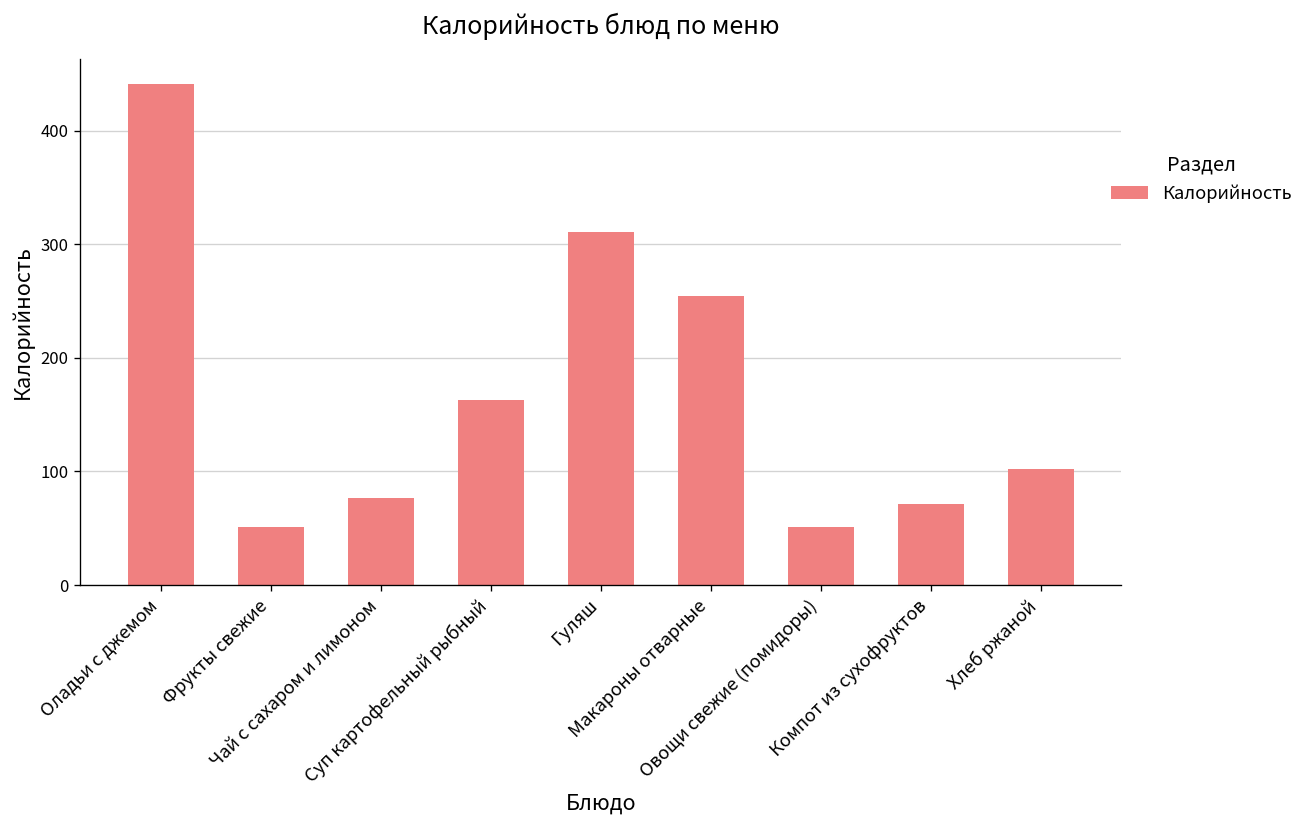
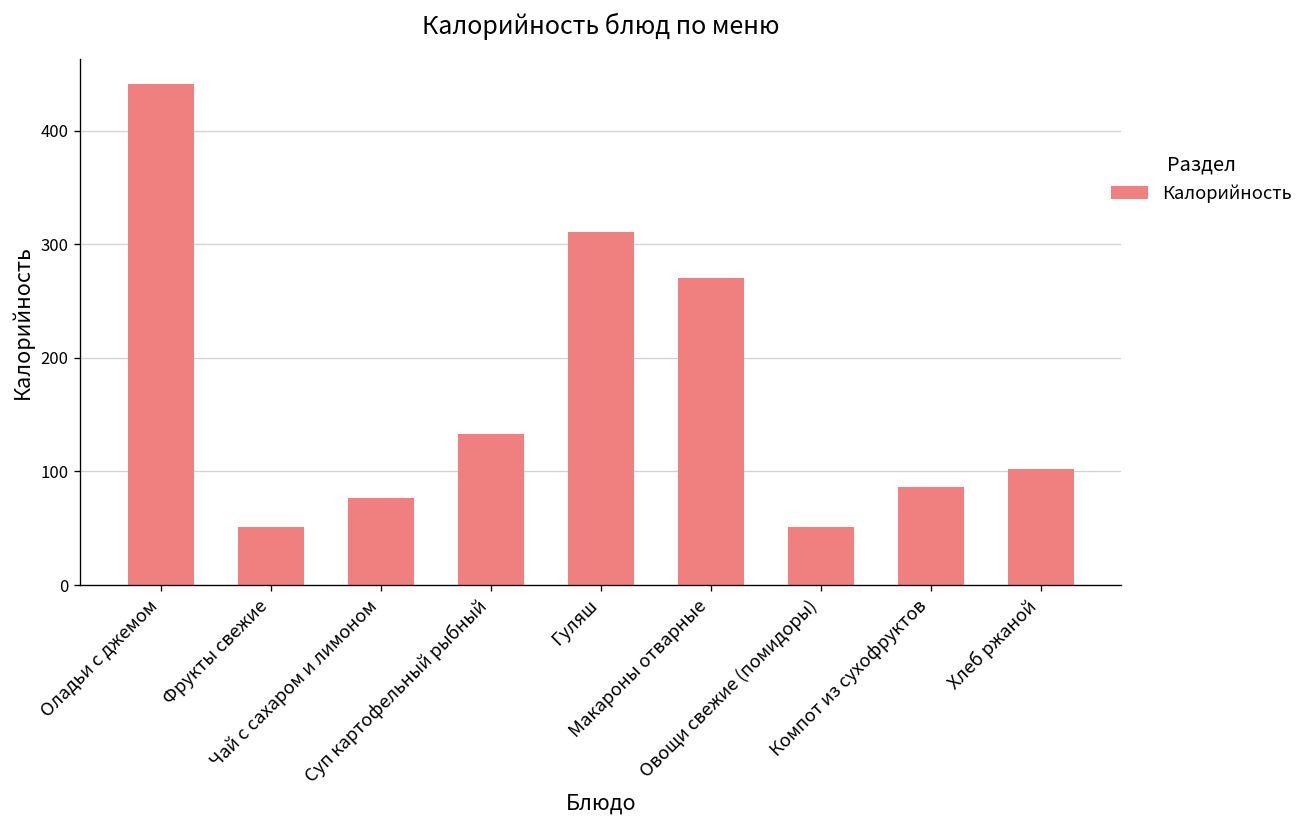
  {
    "Оладьи с джемом": 440,
    "Фрукты свежие": 50,
    "Чай с сахаром и лимоном": 80,
-   "Суп картофельный рыбный": 160,
+   "Суп картофельный рыбный": 130,
    "Гуляш": 310,
-   "Макароны отварные": 250,
+   "Макароны отварные": 270,
    "Овощи свежие (помидоры)": 50,
-   "Компот из сухофруктов": 70,
+   "Компот из сухофруктов": 90,
    "Хлеб ржаной": 100
  }
